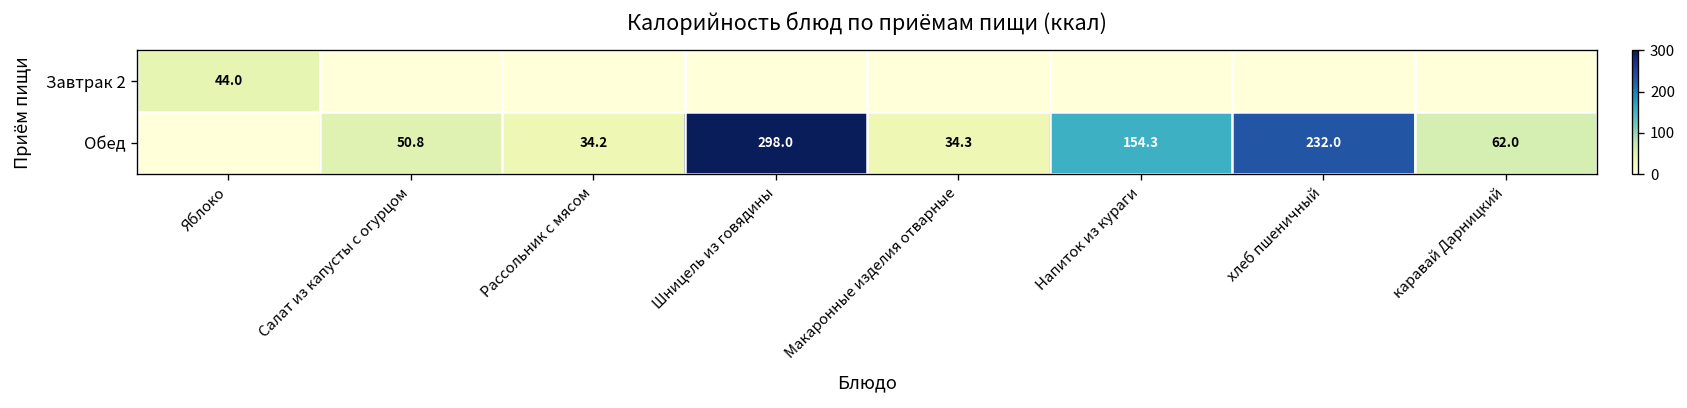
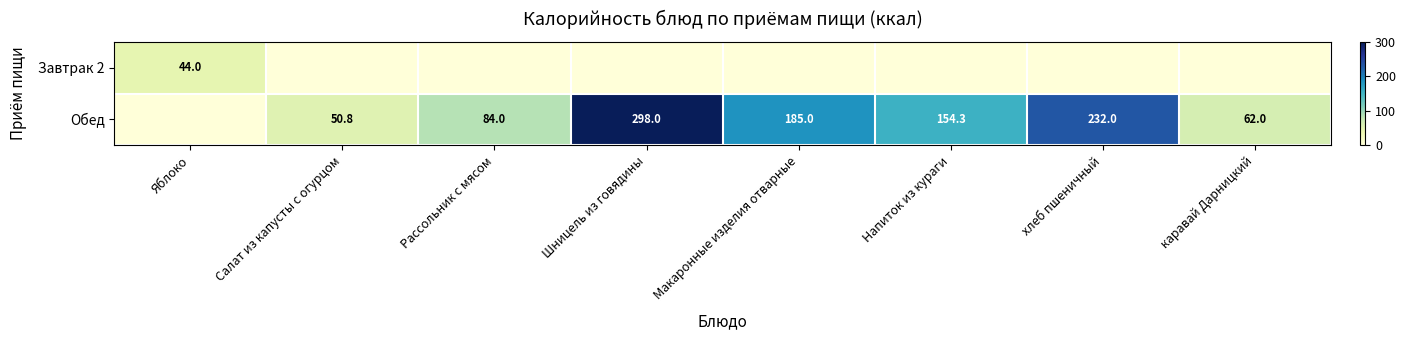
  {
    "Завтрак 2": {
      "Яблоко": 44.0
    },
    "Обед": {
      "Салат из капусты с огурцом": 50.8,
-     "Рассольник с мясом": 34.2,
+     "Рассольник с мясом": 84.0,
      "Шницель из говядины": 298.0,
-     "Макаронные изделия отварные": 34.3,
+     "Макаронные изделия отварные": 185.0,
      "Напиток из кураги": 154.3,
      "хлеб пшеничный": 232.0,
      "каравай Дарницкий": 62.0
    }
  }
